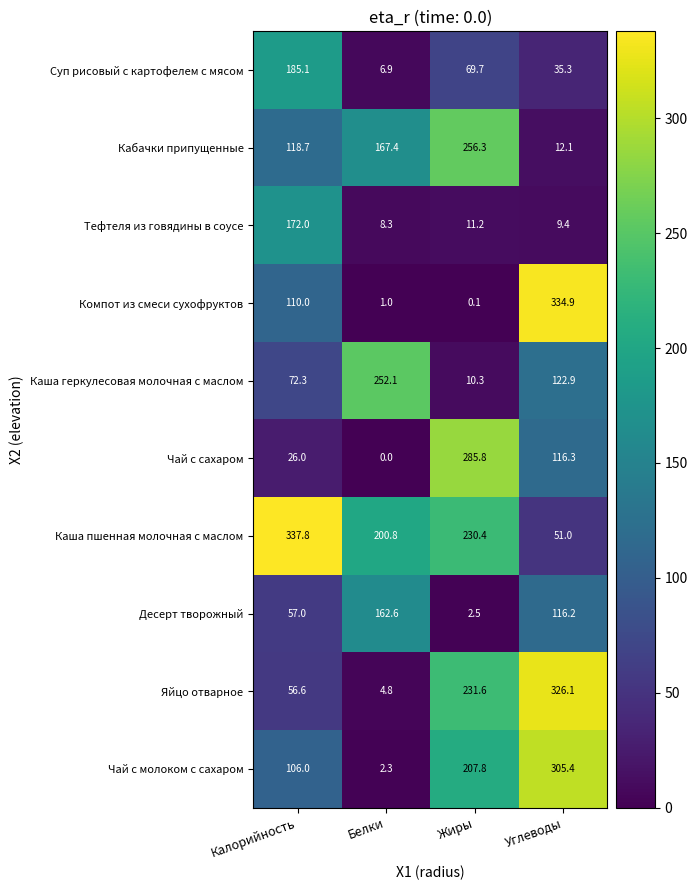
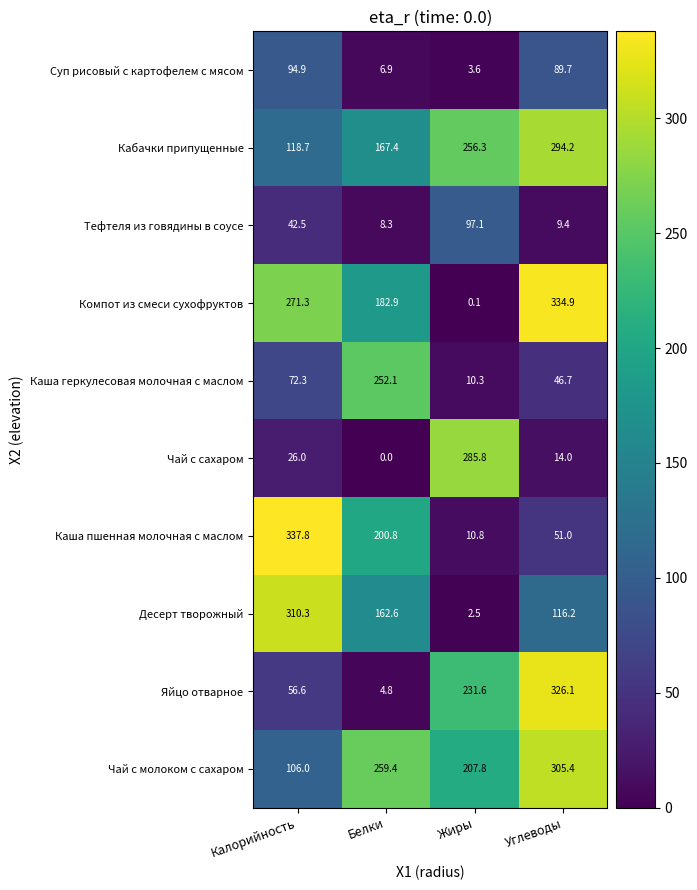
  {
    "Суп рисовый с картофелем с мясом": {
-     "Калорийность": 185.1,
+     "Калорийность": 94.9,
      "Белки": 6.9,
-     "Жиры": 69.7,
-     "Углеводы": 35.3
+     "Жиры": 3.6,
+     "Углеводы": 89.7
    },
    "Кабачки припущенные": {
      "Калорийность": 118.7,
      "Белки": 167.4,
      "Жиры": 256.3,
-     "Углеводы": 12.1
+     "Углеводы": 294.2
    },
    "Тефтеля из говядины в соусе": {
-     "Калорийность": 172.0,
+     "Калорийность": 42.5,
      "Белки": 8.3,
-     "Жиры": 11.2,
+     "Жиры": 97.1,
      "Углеводы": 9.4
    },
    "Компот из смеси сухофруктов": {
-     "Калорийность": 110.0,
-     "Белки": 1.0,
+     "Калорийность": 271.3,
+     "Белки": 182.9,
      "Жиры": 0.1,
      "Углеводы": 334.9
    },
    "Каша геркулесовая молочная с маслом": {
      "Калорийность": 72.3,
      "Белки": 252.1,
      "Жиры": 10.3,
-     "Углеводы": 122.9
+     "Углеводы": 46.7
    },
    "Чай с сахаром": {
      "Калорийность": 26.0,
      "Белки": 0.0,
      "Жиры": 285.8,
-     "Углеводы": 116.3
+     "Углеводы": 14.0
    },
    "Каша пшенная молочная с маслом": {
      "Калорийность": 337.8,
      "Белки": 200.8,
-     "Жиры": 230.4,
+     "Жиры": 10.8,
      "Углеводы": 51.0
    },
    "Десерт творожный": {
-     "Калорийность": 57.0,
+     "Калорийность": 310.3,
      "Белки": 162.6,
      "Жиры": 2.5,
      "Углеводы": 116.2
    },
    "Яйцо отварное": {
      "Калорийность": 56.6,
      "Белки": 4.8,
      "Жиры": 231.6,
      "Углеводы": 326.1
    },
    "Чай с молоком с сахаром": {
      "Калорийность": 106.0,
-     "Белки": 2.3,
+     "Белки": 259.4,
      "Жиры": 207.8,
      "Углеводы": 305.4
    }
  }
